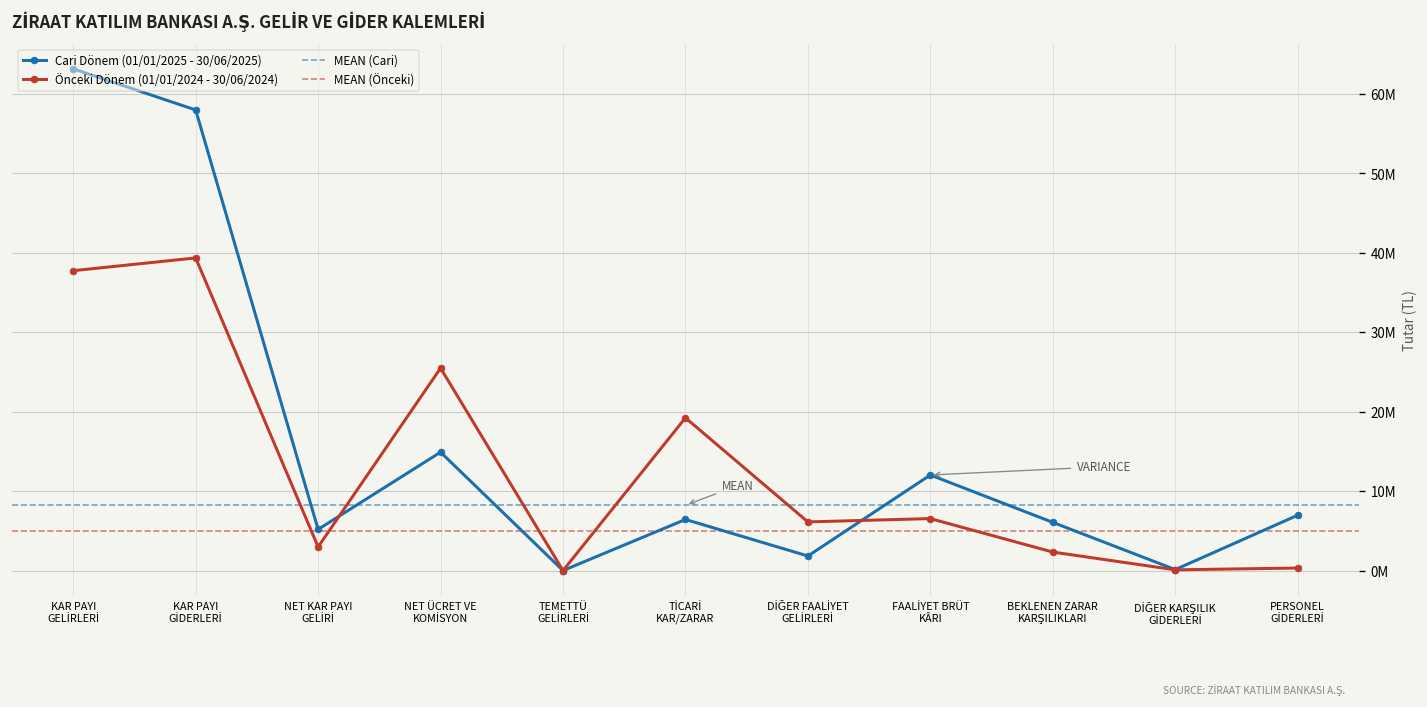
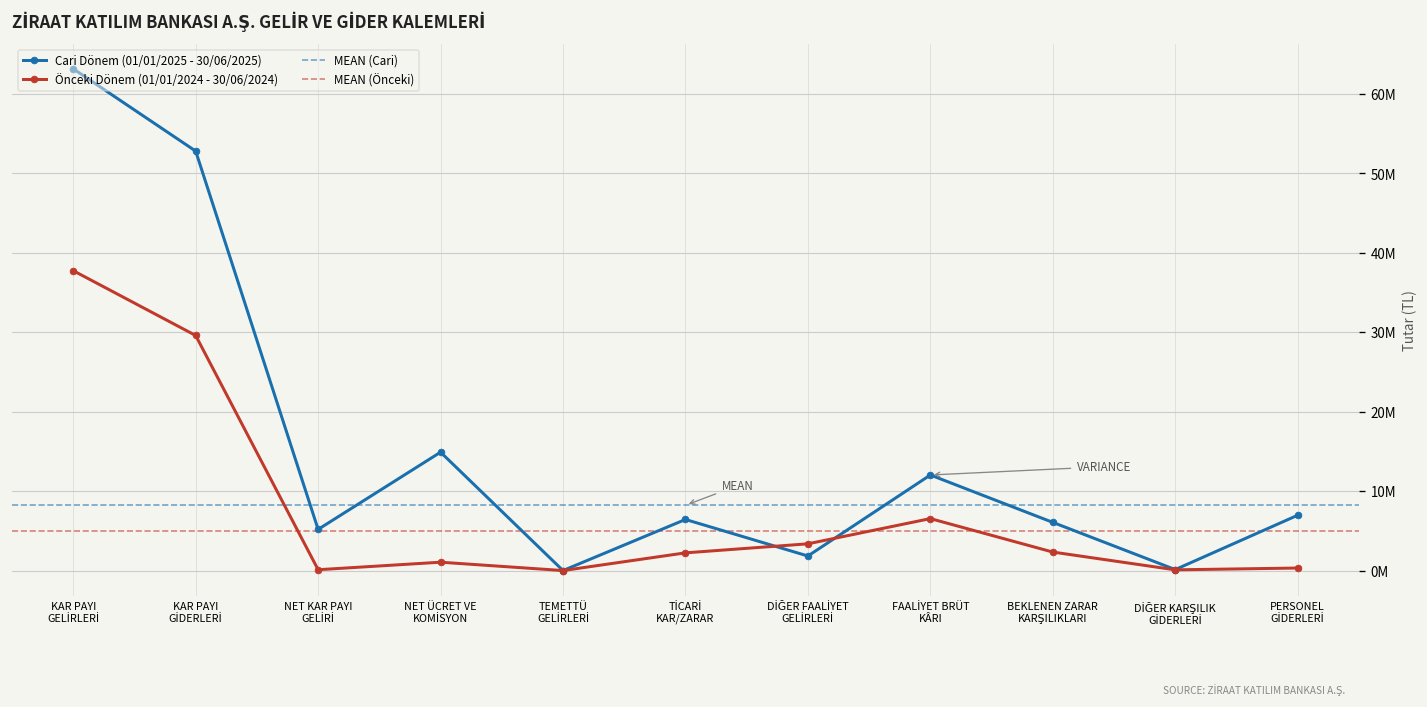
  {
    "Cari Dönem (01/01/2025 - 30/06/2025)": {
-     "KAR PAYI GİDERLERİ": 58000000,
+     "KAR PAYI GİDERLERİ": 53000000,
      "NET KAR PAYI GELİRİ": 5000000,
      "NET ÜCRET VE KOMİSYON": 15000000,
      "TİCARİ KAR/ZARAR": 6000000,
      "DİĞER FAALİYET GELİRLERİ": 2000000,
      "FAALİYET BRÜT KÂRI": 12000000,
      "BEKLENEN ZARAR KARŞILIKLARI": 6000000,
      "PERSONEL GİDERLERİ": 7000000
    },
    "Önceki Dönem (01/01/2024 - 30/06/2024)": {
      "KAR PAYI GELİRLERİ": 38000000,
-     "KAR PAYI GİDERLERİ": 39000000,
-     "NET KAR PAYI GELİRİ": 3000000,
-     "NET ÜCRET VE KOMİSYON": 25000000,
-     "TİCARİ KAR/ZARAR": 19000000,
-     "DİĞER FAALİYET GELİRLERİ": 6000000,
+     "KAR PAYI GİDERLERİ": 30000000,
+     "NET KAR PAYI GELİRİ": 0,
+     "NET ÜCRET VE KOMİSYON": 1000000,
+     "TİCARİ KAR/ZARAR": 2000000,
+     "DİĞER FAALİYET GELİRLERİ": 3000000,
      "FAALİYET BRÜT KÂRI": 7000000,
      "BEKLENEN ZARAR KARŞILIKLARI": 2000000,
      "PERSONEL GİDERLERİ": 0
    }
  }
